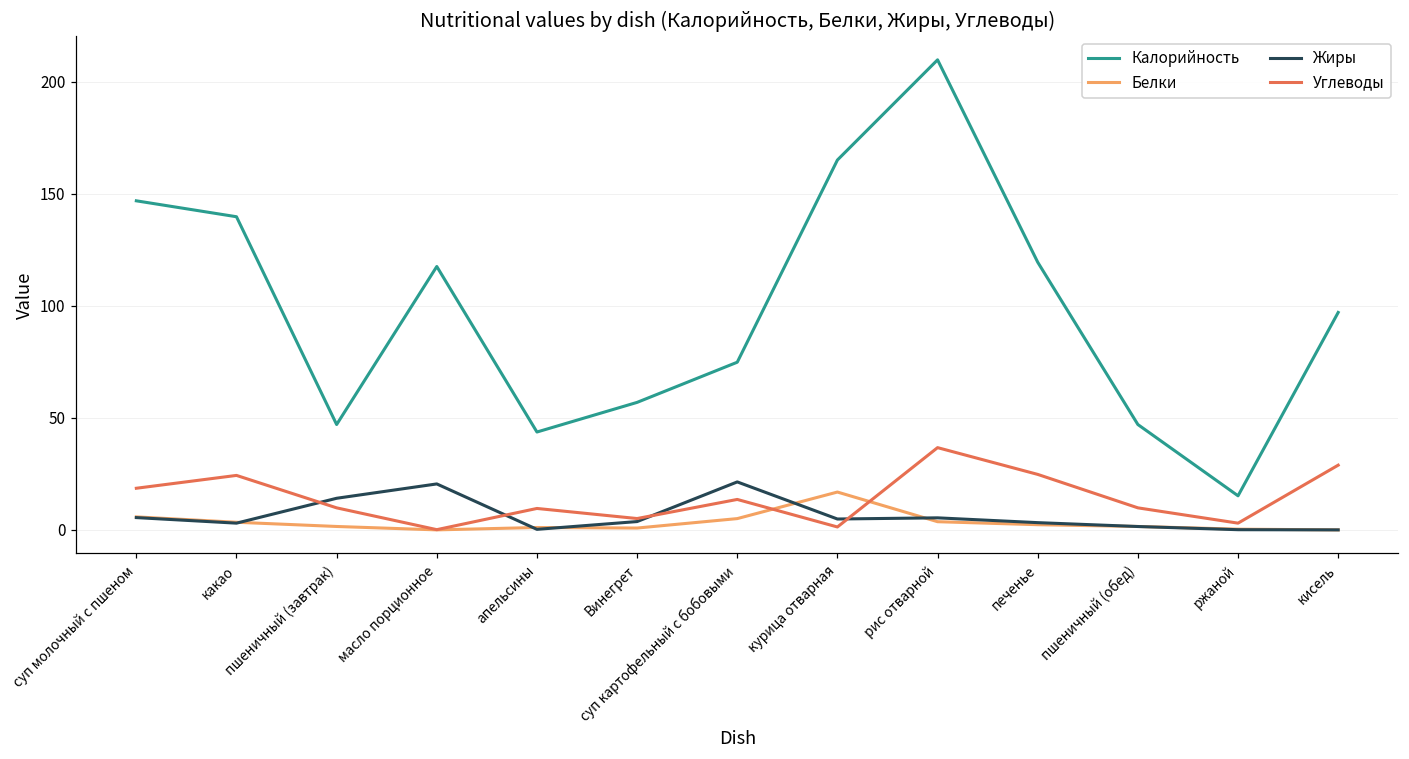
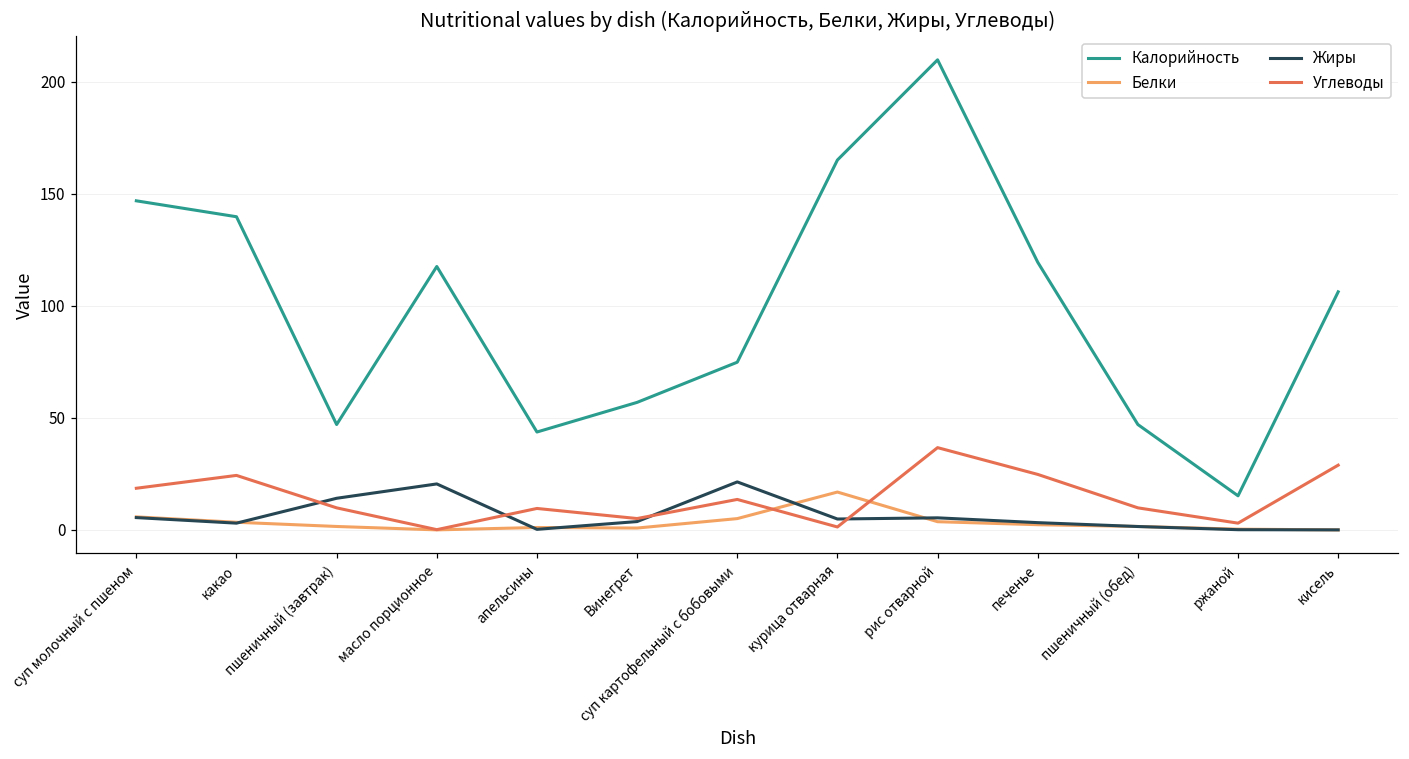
  {
    "Калорийность": {
      "суп молочный с пшеном": 147,
      "какао": 140,
      "пшеничный (завтрак)": 47,
      "масло порционное": 118,
      "апельсины": 44,
      "Винегрет": 57,
      "суп картофельный с бобовыми": 75,
      "курица отварная": 165,
      "рис отварной": 210,
      "печенье": 119,
      "пшеничный (обед)": 47,
      "ржаной": 15,
-     "кисель": 97
+     "кисель": 106
    },
    "Жиры": {
      "пшеничный (завтрак)": 14,
      "масло порционное": 21,
      "Винегрет": 4,
      "суп картофельный с бобовыми": 21,
      "курица отварная": 5,
      "рис отварной": 5
    }
  }
